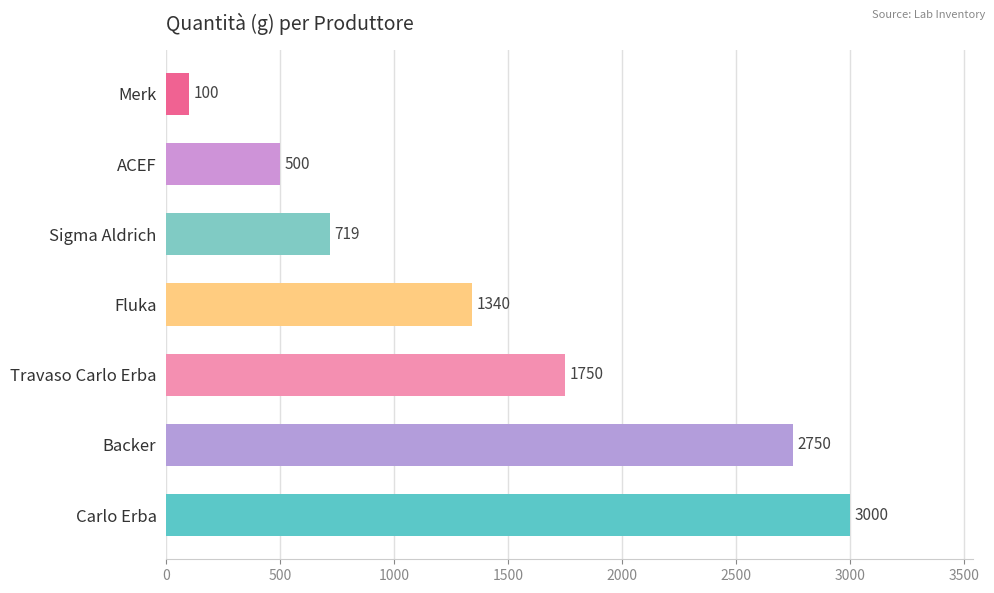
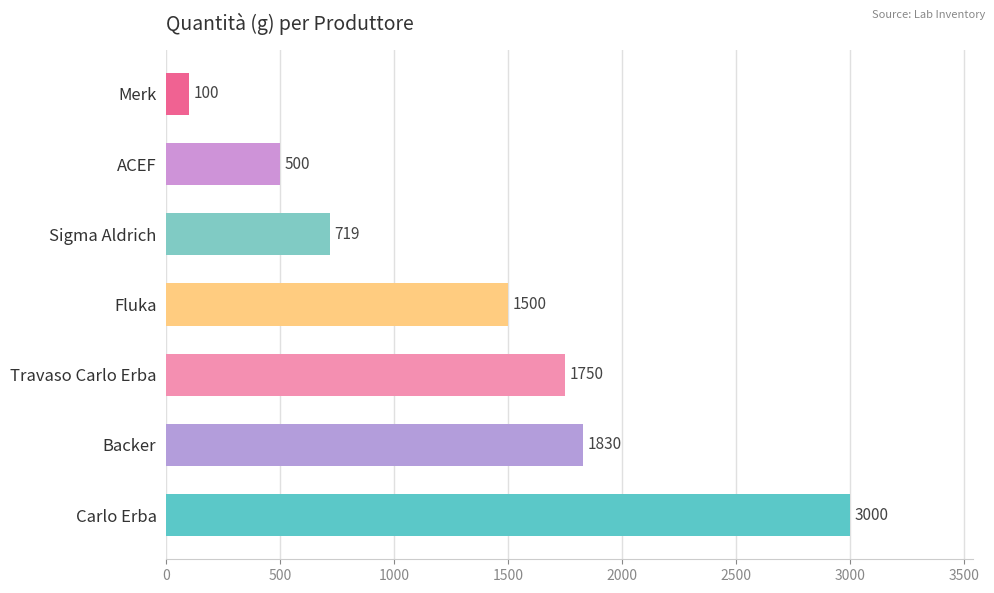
  {
    "Merk": 100,
    "ACEF": 500,
    "Sigma Aldrich": 719,
-   "Fluka": 1340,
+   "Fluka": 1500,
    "Travaso Carlo Erba": 1750,
-   "Backer": 2750,
+   "Backer": 1830,
    "Carlo Erba": 3000
  }
